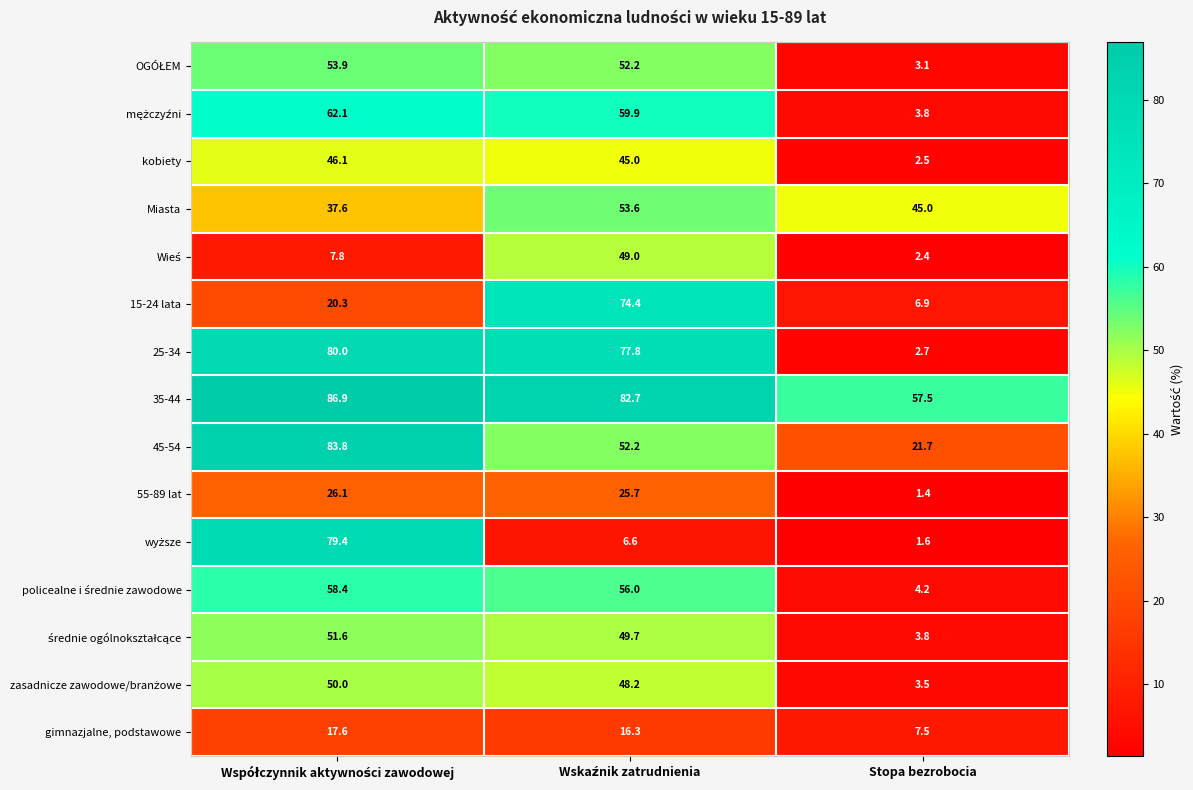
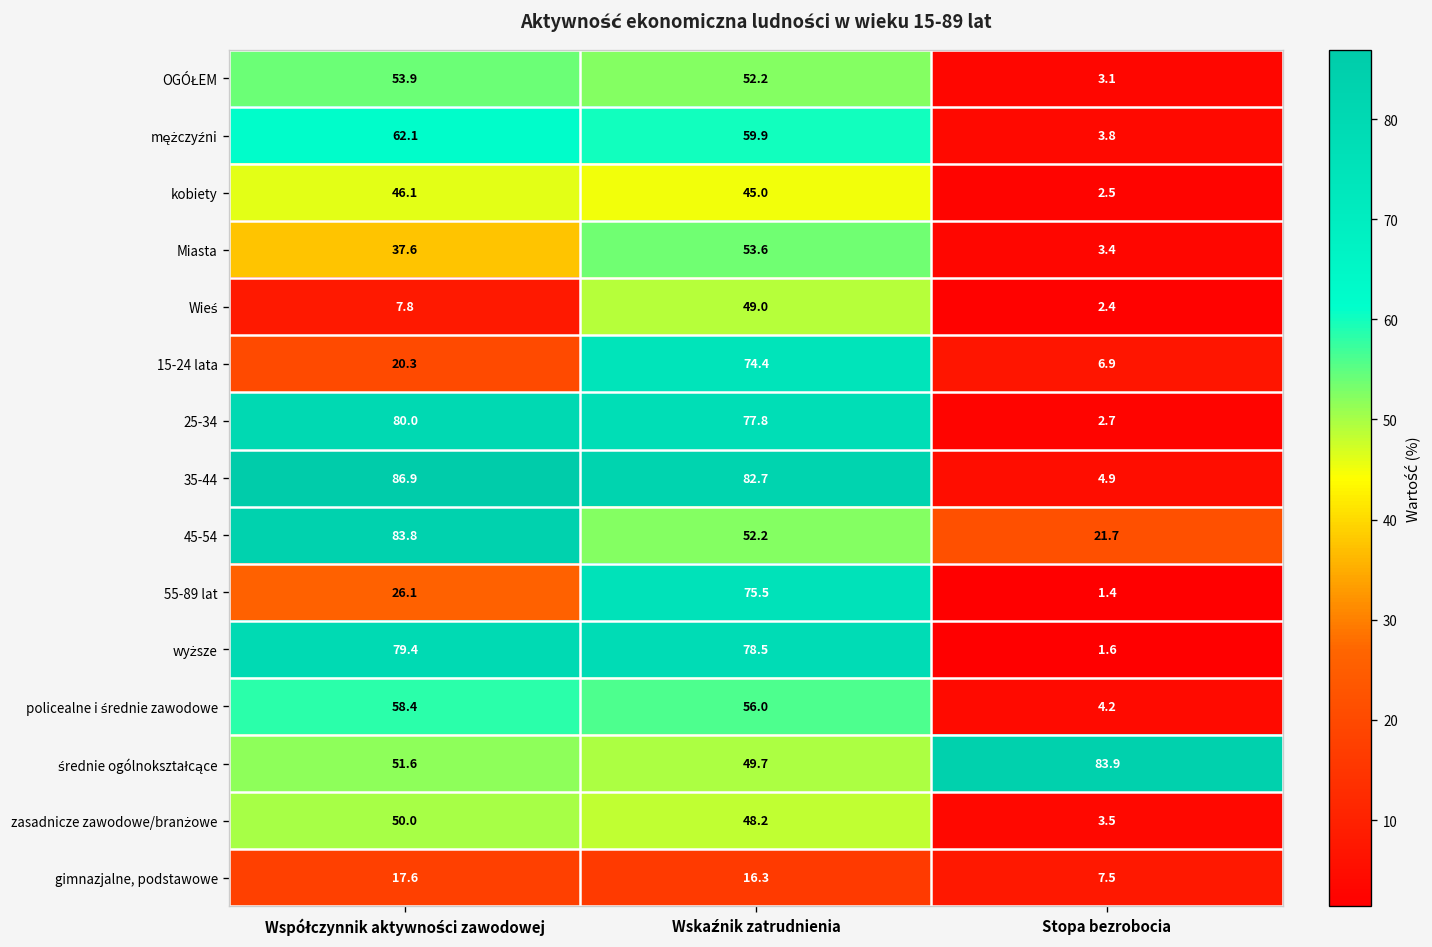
  {
    "OGÓŁEM": {
      "Współczynnik aktywności zawodowej": 53.9,
      "Wskaźnik zatrudnienia": 52.2,
      "Stopa bezrobocia": 3.1
    },
    "mężczyźni": {
      "Współczynnik aktywności zawodowej": 62.1,
      "Wskaźnik zatrudnienia": 59.9,
      "Stopa bezrobocia": 3.8
    },
    "kobiety": {
      "Współczynnik aktywności zawodowej": 46.1,
      "Wskaźnik zatrudnienia": 45.0,
      "Stopa bezrobocia": 2.5
    },
    "Miasta": {
      "Współczynnik aktywności zawodowej": 37.6,
      "Wskaźnik zatrudnienia": 53.6,
-     "Stopa bezrobocia": 45.0
+     "Stopa bezrobocia": 3.4
    },
    "Wieś": {
      "Współczynnik aktywności zawodowej": 7.8,
      "Wskaźnik zatrudnienia": 49.0,
      "Stopa bezrobocia": 2.4
    },
    "15-24 lata": {
      "Współczynnik aktywności zawodowej": 20.3,
      "Wskaźnik zatrudnienia": 74.4,
      "Stopa bezrobocia": 6.9
    },
    "25-34": {
      "Współczynnik aktywności zawodowej": 80.0,
      "Wskaźnik zatrudnienia": 77.8,
      "Stopa bezrobocia": 2.7
    },
    "35-44": {
      "Współczynnik aktywności zawodowej": 86.9,
      "Wskaźnik zatrudnienia": 82.7,
-     "Stopa bezrobocia": 57.5
+     "Stopa bezrobocia": 4.9
    },
    "45-54": {
      "Współczynnik aktywności zawodowej": 83.8,
      "Wskaźnik zatrudnienia": 52.2,
      "Stopa bezrobocia": 21.7
    },
    "55-89 lat": {
      "Współczynnik aktywności zawodowej": 26.1,
-     "Wskaźnik zatrudnienia": 25.7,
+     "Wskaźnik zatrudnienia": 75.5,
      "Stopa bezrobocia": 1.4
    },
    "wyższe": {
      "Współczynnik aktywności zawodowej": 79.4,
-     "Wskaźnik zatrudnienia": 6.6,
+     "Wskaźnik zatrudnienia": 78.5,
      "Stopa bezrobocia": 1.6
    },
    "policealne i średnie zawodowe": {
      "Współczynnik aktywności zawodowej": 58.4,
      "Wskaźnik zatrudnienia": 56.0,
      "Stopa bezrobocia": 4.2
    },
    "średnie ogólnokształcące": {
      "Współczynnik aktywności zawodowej": 51.6,
      "Wskaźnik zatrudnienia": 49.7,
-     "Stopa bezrobocia": 3.8
+     "Stopa bezrobocia": 83.9
    },
    "zasadnicze zawodowe/branżowe": {
      "Współczynnik aktywności zawodowej": 50.0,
      "Wskaźnik zatrudnienia": 48.2,
      "Stopa bezrobocia": 3.5
    },
    "gimnazjalne, podstawowe": {
      "Współczynnik aktywności zawodowej": 17.6,
      "Wskaźnik zatrudnienia": 16.3,
      "Stopa bezrobocia": 7.5
    }
  }
